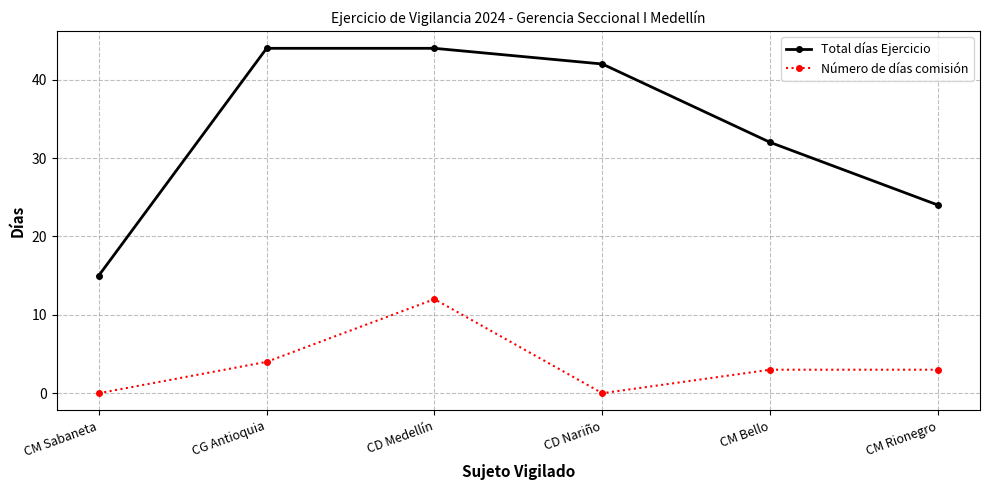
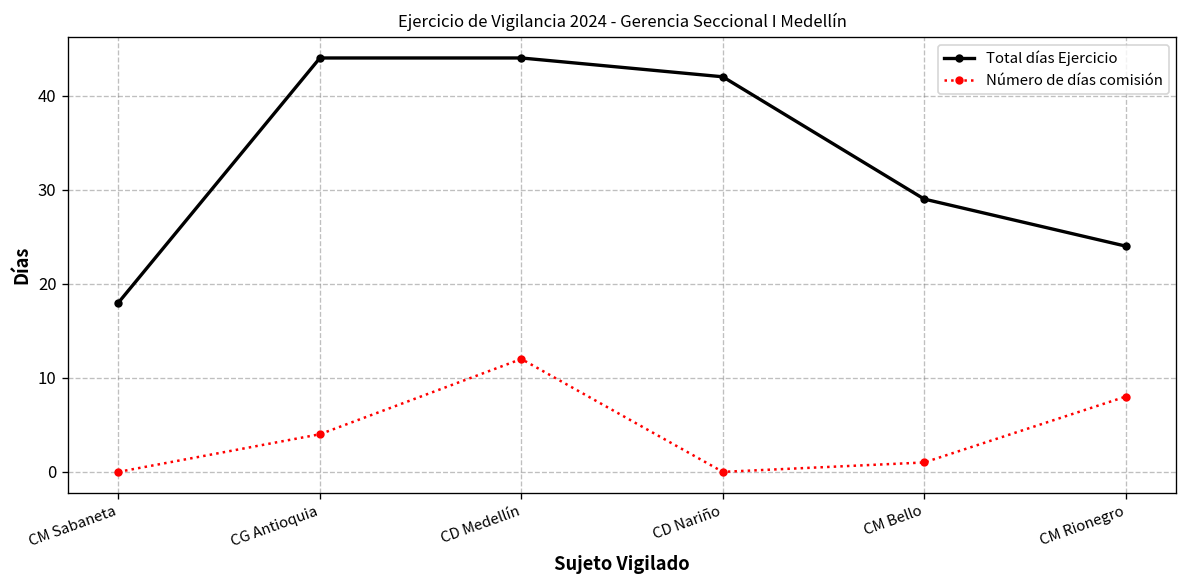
  {
    "Total días Ejercicio": {
-     "CM Sabaneta": 15,
+     "CM Sabaneta": 18,
      "CG Antioquia": 44,
      "CD Medellín": 44,
      "CD Nariño": 42,
-     "CM Bello": 32,
+     "CM Bello": 29,
      "CM Rionegro": 24
    },
    "Número de días comisión": {
      "CM Sabaneta": 0,
      "CG Antioquia": 4,
      "CD Medellín": 12,
      "CD Nariño": 0,
-     "CM Bello": 3,
-     "CM Rionegro": 3
+     "CM Bello": 1,
+     "CM Rionegro": 8
    }
  }
